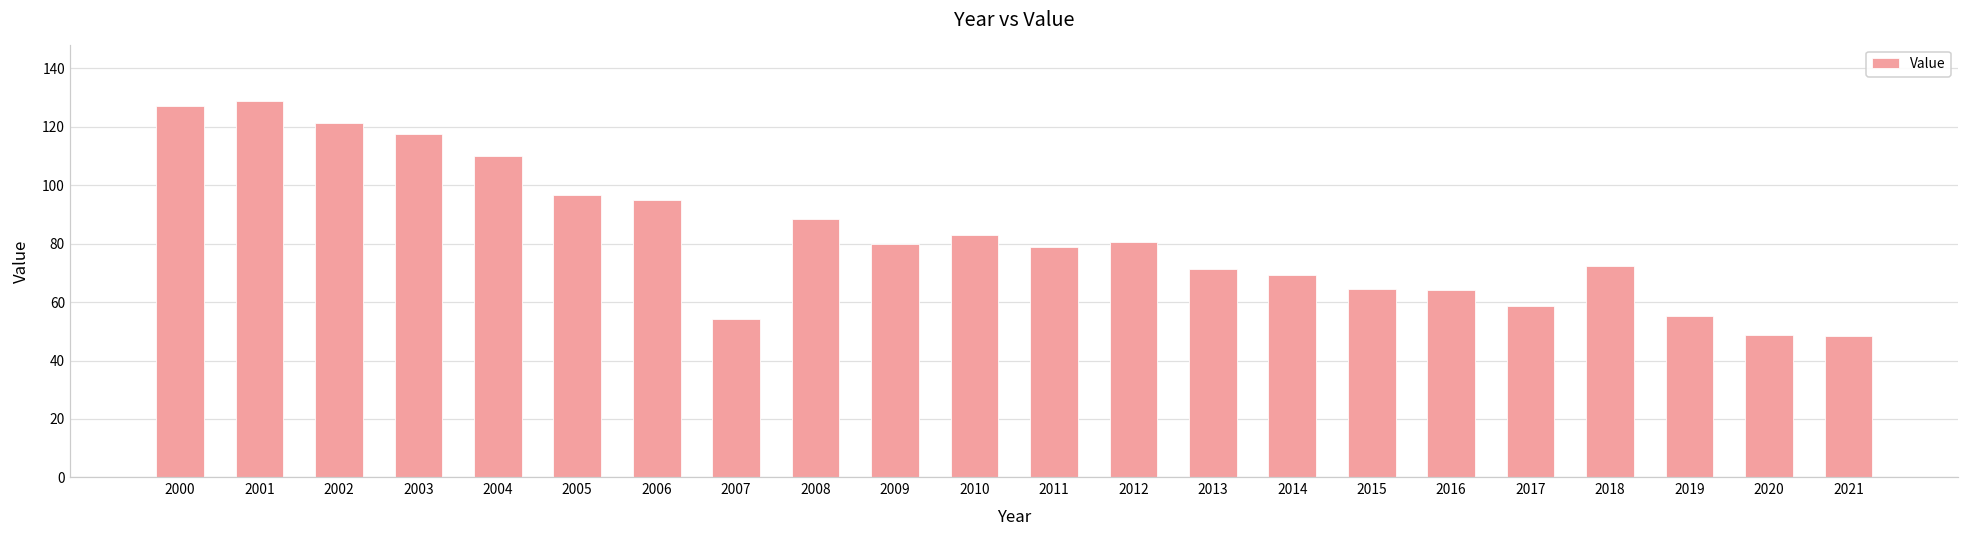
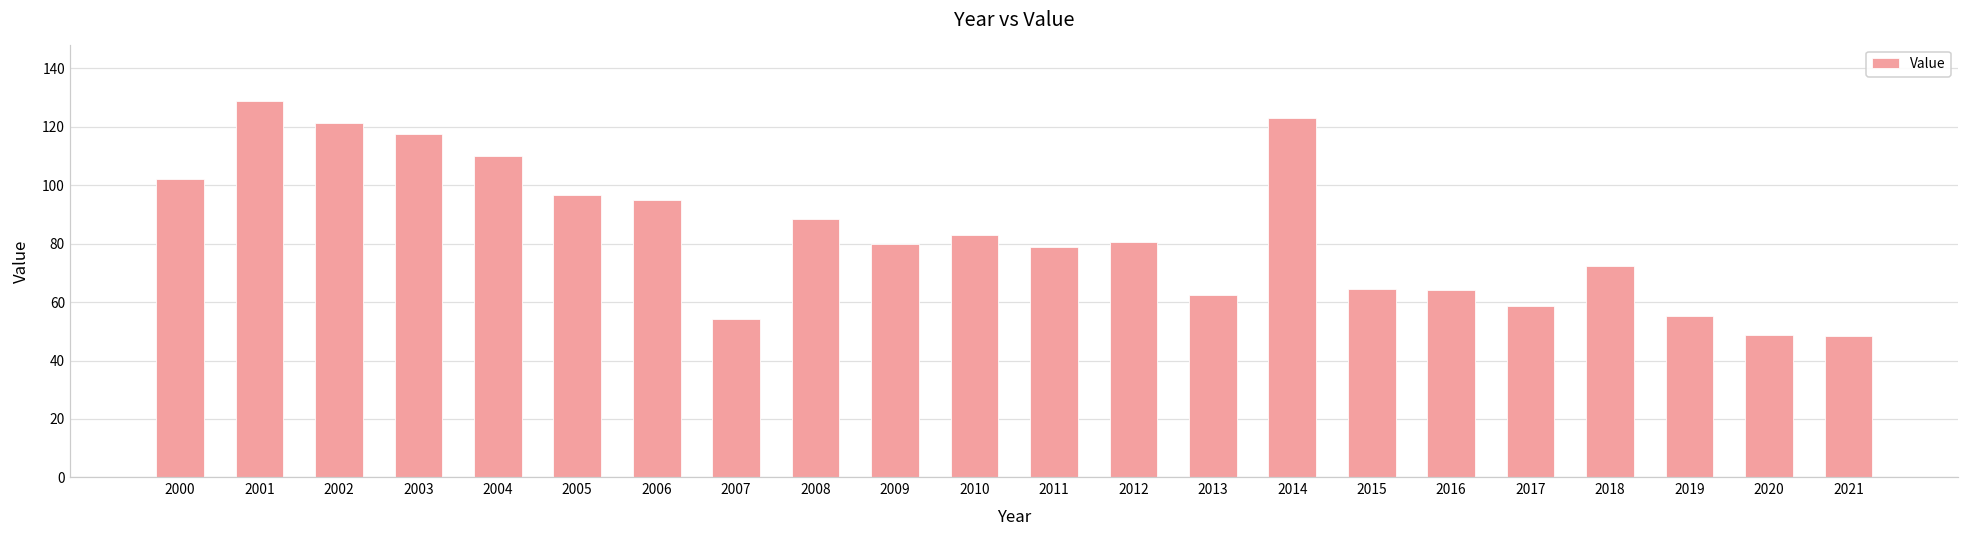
  {
-   "2000": 127,
+   "2000": 102,
    "2001": 129,
    "2002": 121,
    "2003": 118,
    "2004": 110,
    "2005": 97,
    "2006": 95,
    "2007": 54,
    "2008": 89,
    "2009": 80,
    "2010": 83,
    "2011": 79,
    "2012": 81,
-   "2013": 71,
-   "2014": 69,
+   "2013": 62,
+   "2014": 123,
    "2015": 65,
    "2016": 64,
    "2017": 59,
    "2018": 72,
    "2019": 55,
    "2020": 49,
    "2021": 48
  }
